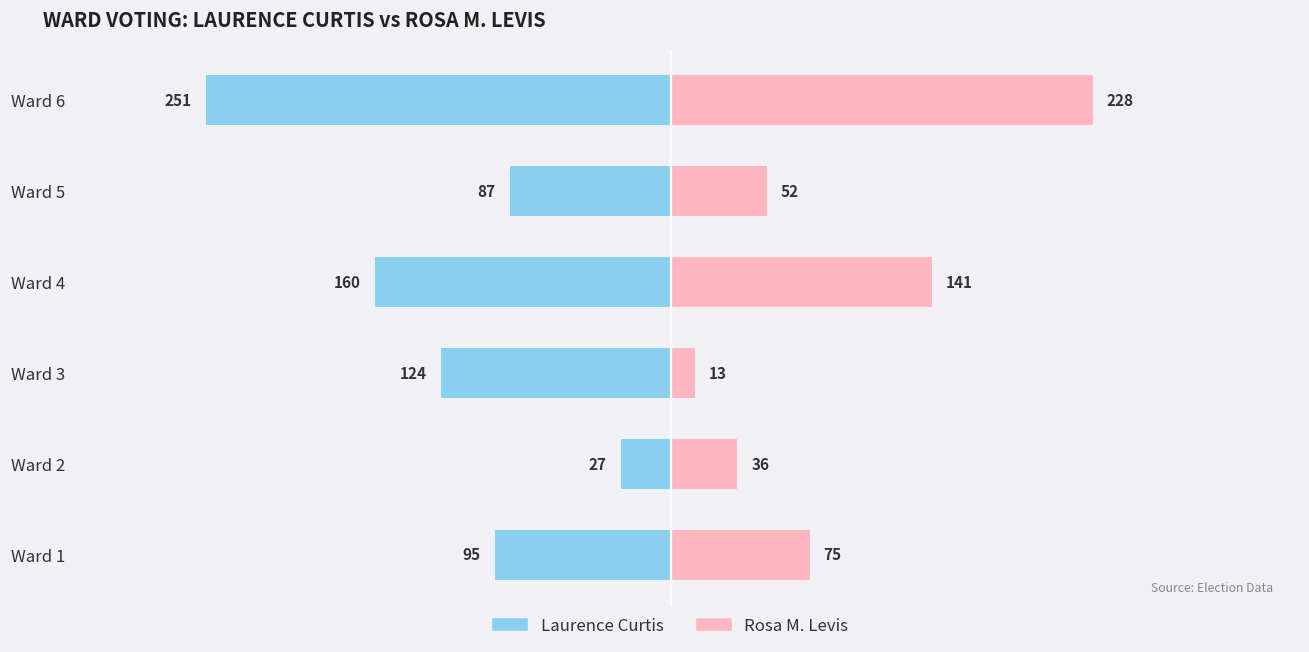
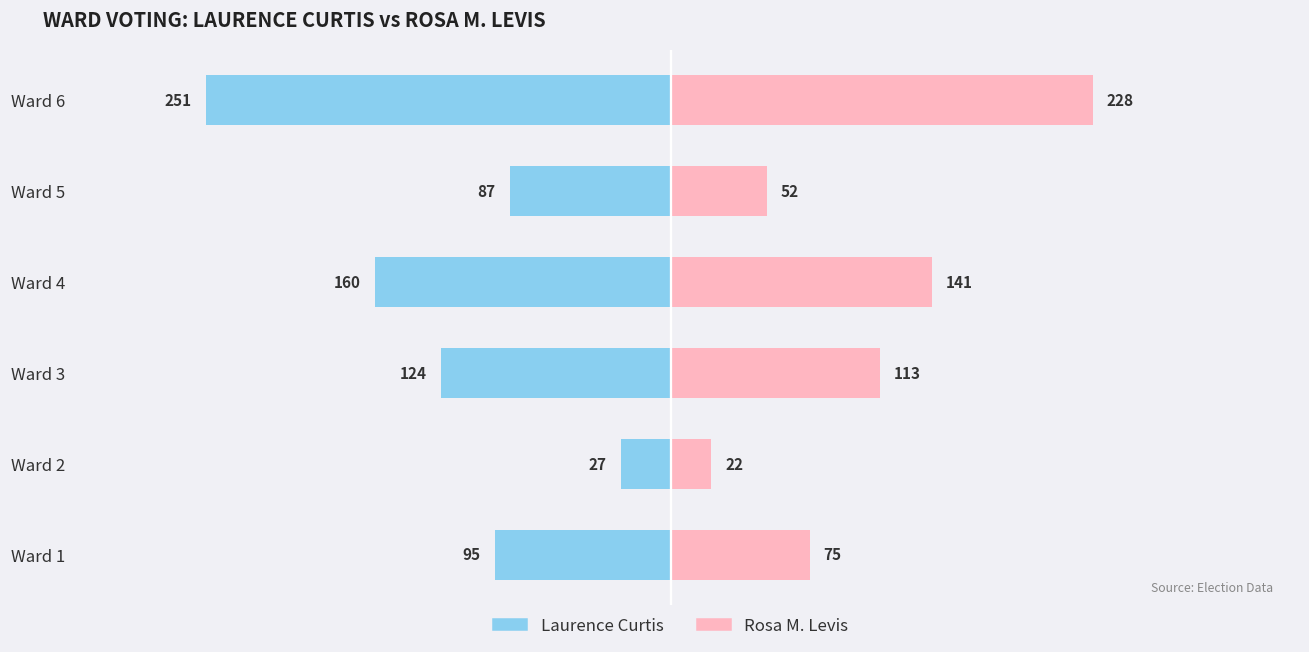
  {
    "Rosa M. Levis": {
      "Ward 6": 228,
      "Ward 5": 52,
      "Ward 4": 141,
-     "Ward 3": 13,
-     "Ward 2": 36,
+     "Ward 3": 113,
+     "Ward 2": 22,
      "Ward 1": 75
    }
  }
